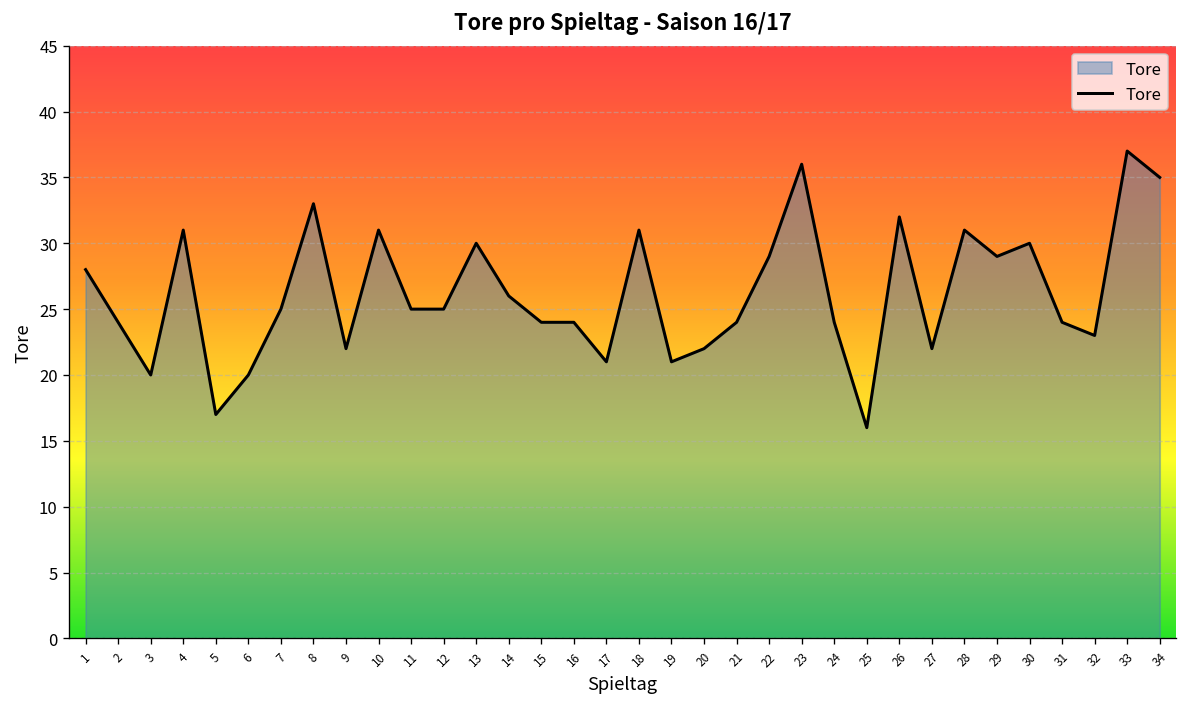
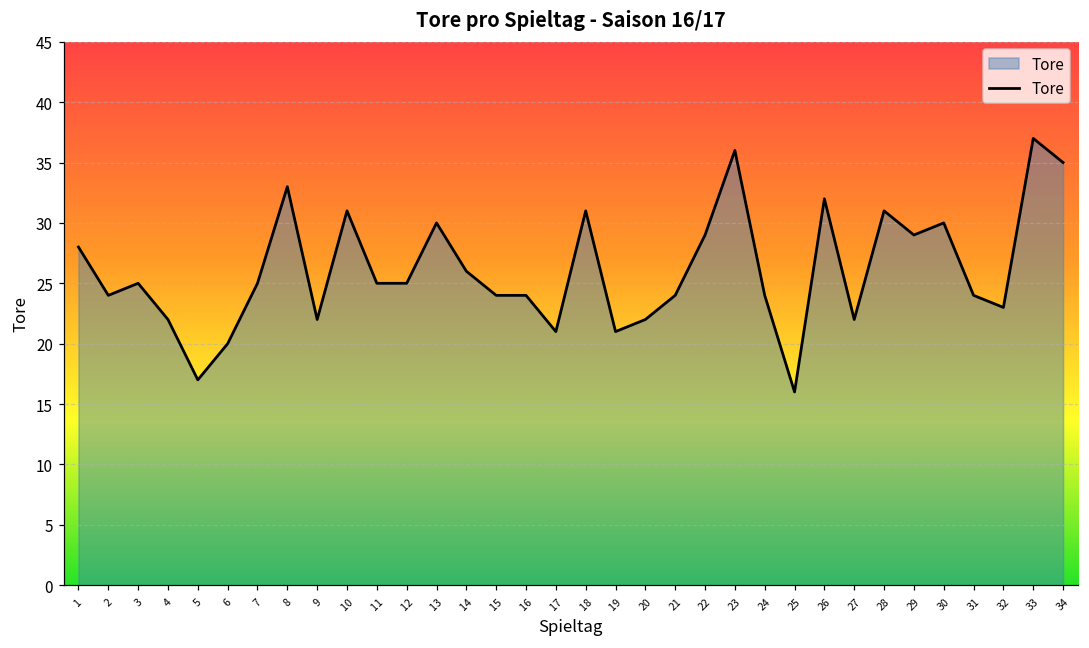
  {
    "1": 28,
    "2": 24,
-   "3": 20,
-   "4": 31,
+   "3": 25,
+   "4": 22,
    "5": 17,
    "6": 20,
    "7": 25,
    "8": 33,
    "9": 22,
    "10": 31,
    "11": 25,
    "12": 25,
    "13": 30,
    "14": 26,
    "15": 24,
    "16": 24,
    "17": 21,
    "18": 31,
    "19": 21,
    "20": 22,
    "21": 24,
    "22": 29,
    "23": 36,
    "24": 24,
    "25": 16,
    "26": 32,
    "27": 22,
    "28": 31,
    "29": 29,
    "30": 30,
    "31": 24,
    "32": 23,
    "33": 37,
    "34": 35
  }
